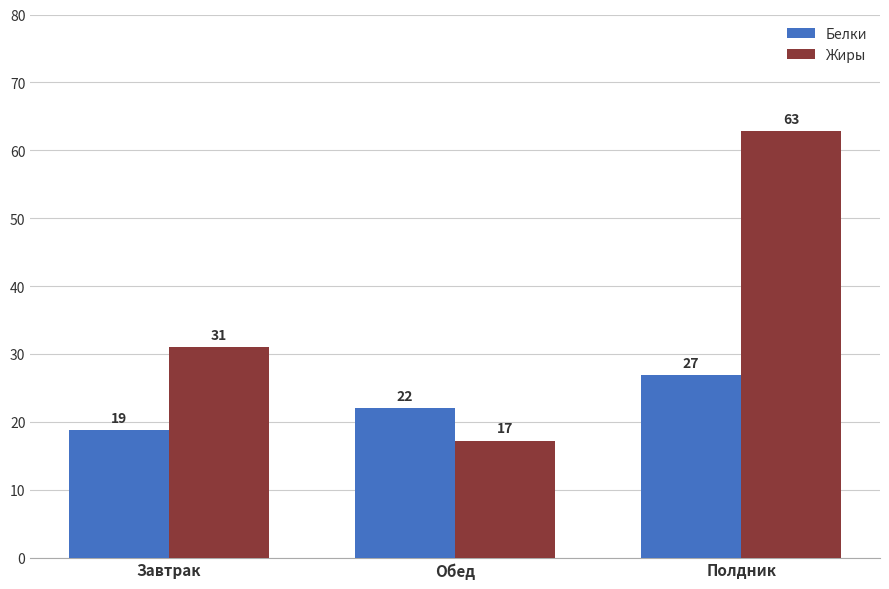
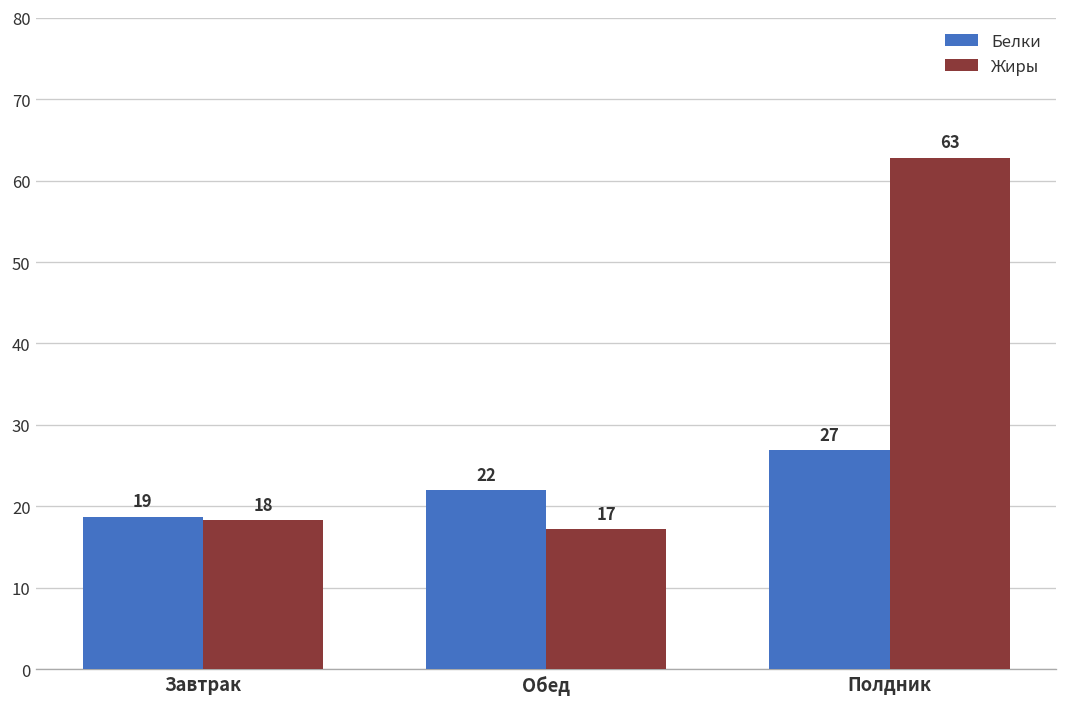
  {
    "Белки": {
      "Завтрак": 19,
      "Обед": 22,
      "Полдник": 27
    },
    "Жиры": {
-     "Завтрак": 31,
+     "Завтрак": 18,
      "Обед": 17,
      "Полдник": 63
    }
  }
